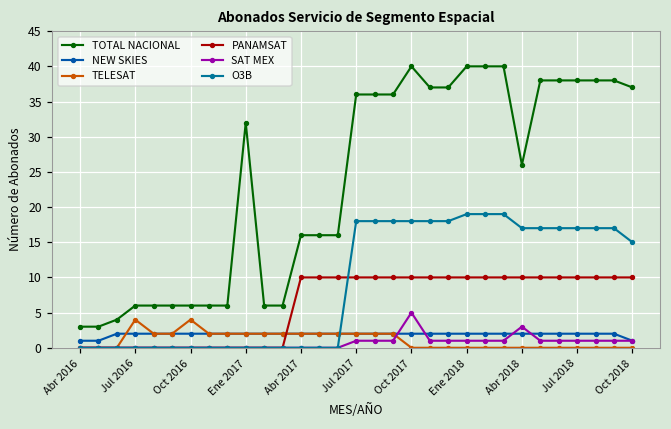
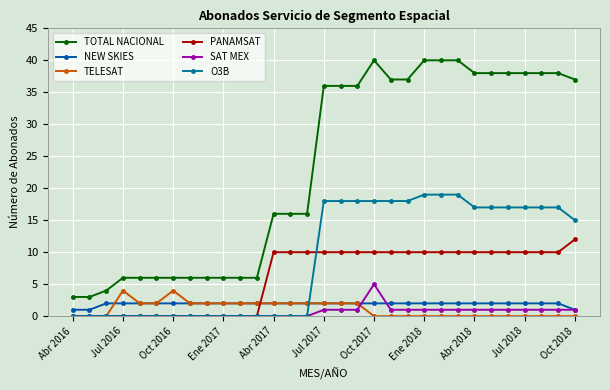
  {
    "TOTAL NACIONAL": {
      "Abr 2016": 3,
      "Jul 2016": 6,
      "Oct 2016": 6,
-     "Ene 2017": 32,
+     "Ene 2017": 6,
      "Abr 2017": 16,
      "Jul 2017": 36,
      "Oct 2017": 40,
      "Ene 2018": 40,
-     "Abr 2018": 26,
+     "Abr 2018": 38,
      "Jul 2018": 38,
      "Oct 2018": 37
    },
    "TELESAT": {
      "Jul 2016": 4,
      "Oct 2016": 4,
      "Oct 2017": 0,
      "Ene 2018": 0,
      "Abr 2018": 0,
      "Jul 2018": 0,
      "Oct 2018": 0
    },
    "PANAMSAT": {
      "Abr 2017": 10,
      "Jul 2017": 10,
      "Oct 2017": 10,
      "Ene 2018": 10,
      "Abr 2018": 10,
      "Jul 2018": 10,
-     "Oct 2018": 10
+     "Oct 2018": 12
    },
    "SAT MEX": {
      "Jul 2017": 1,
      "Oct 2017": 5,
      "Ene 2018": 1,
-     "Abr 2018": 3,
+     "Abr 2018": 1,
      "Jul 2018": 1
    }
  }
